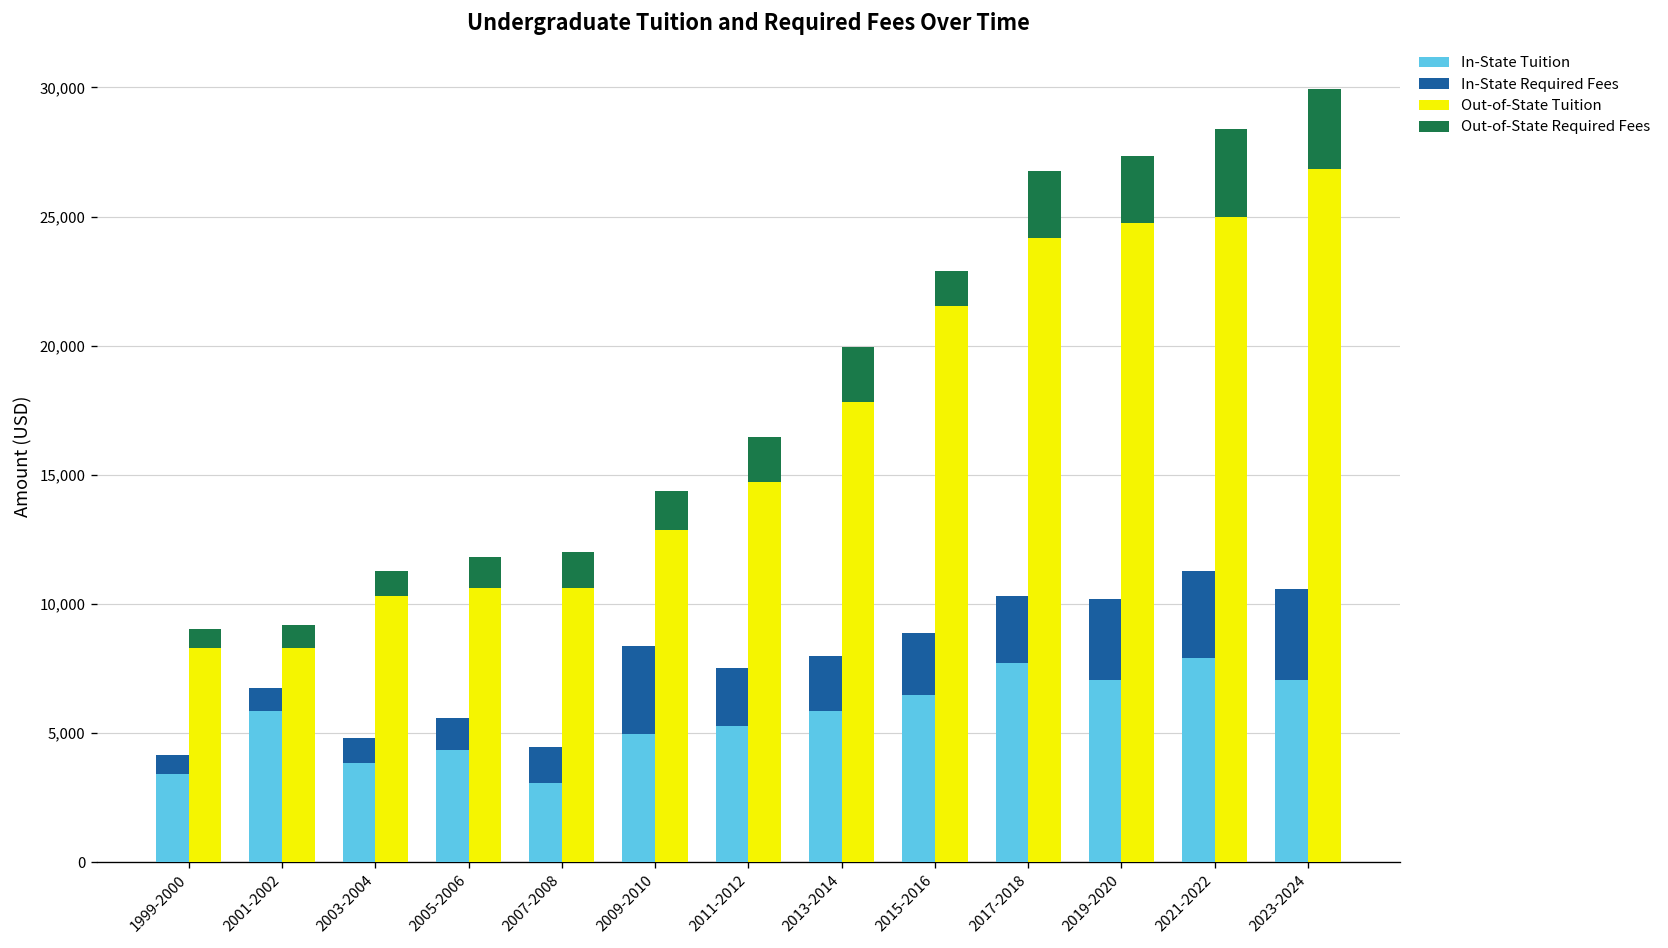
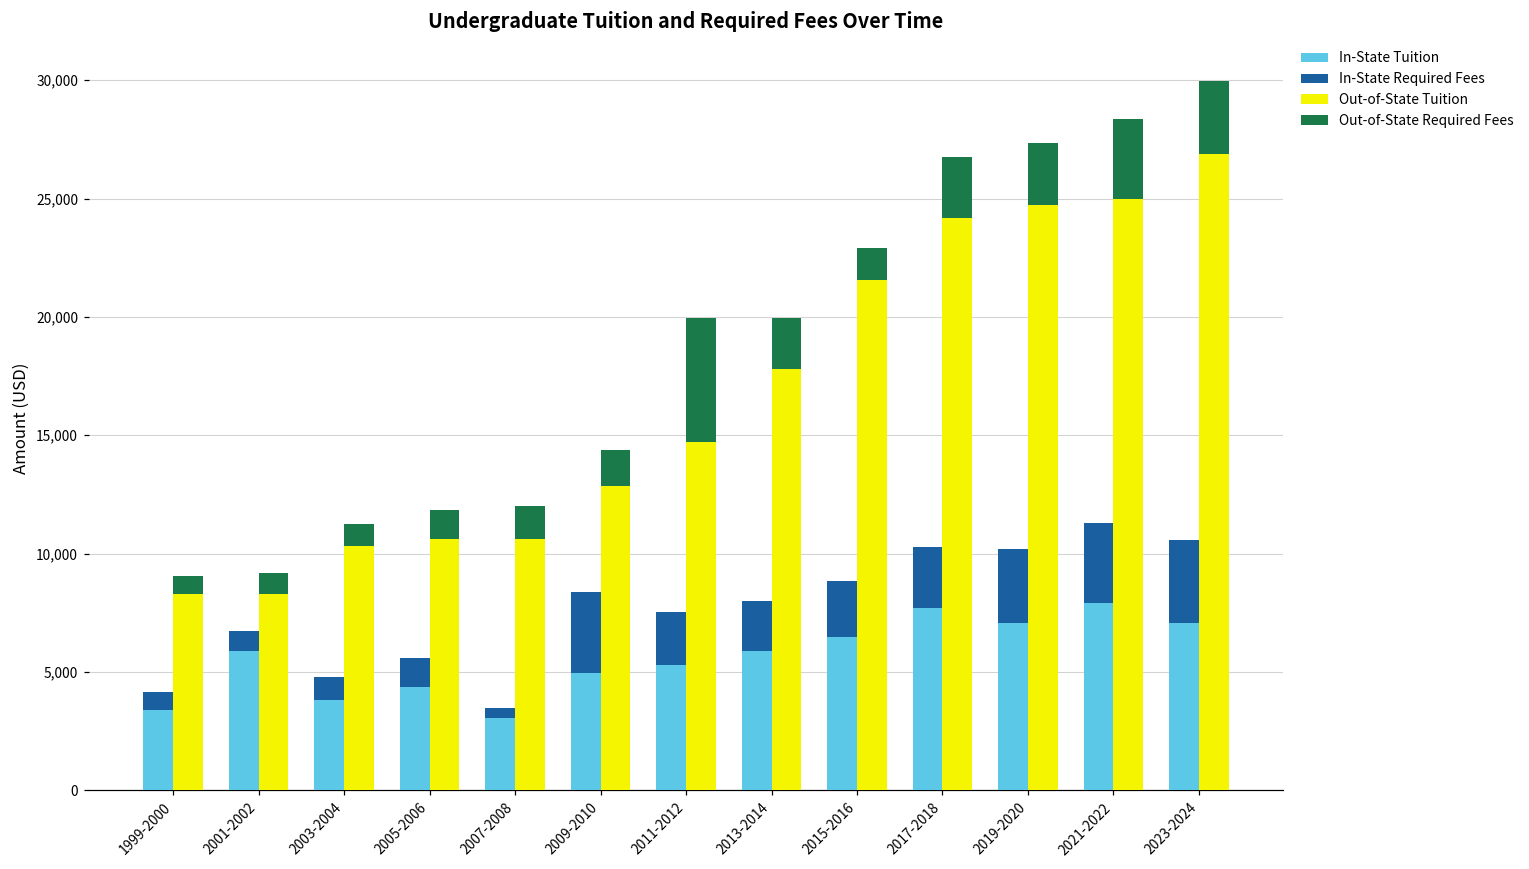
  {
    "In-State Tuition": {
      "1999-2000": "3,400",
      "2001-2002": "5,900",
      "2003-2004": "3,800",
      "2005-2006": "4,400",
      "2007-2008": "3,000",
      "2009-2010": "5,000",
      "2011-2012": "5,300",
      "2013-2014": "5,900",
      "2015-2016": "6,500",
      "2017-2018": "7,700",
      "2019-2020": "7,100",
      "2021-2022": "7,900",
      "2023-2024": "7,100"
    },
    "In-State Required Fees": {
      "1999-2000": "700",
      "2001-2002": "900",
      "2003-2004": "1,000",
      "2005-2006": "1,200",
-     "2007-2008": "1,400",
+     "2007-2008": "400",
      "2009-2010": "3,400",
      "2011-2012": "2,200",
      "2013-2014": "2,100",
      "2015-2016": "2,400",
      "2017-2018": "2,600",
      "2019-2020": "3,100",
      "2021-2022": "3,400",
      "2023-2024": "3,500"
    },
    "Out-of-State Tuition": {
      "1999-2000": "8,300",
      "2001-2002": "8,300",
      "2003-2004": "10,300",
      "2005-2006": "10,600",
      "2007-2008": "10,600",
      "2009-2010": "12,900",
      "2011-2012": "14,700",
      "2013-2014": "17,800",
      "2015-2016": "21,600",
      "2017-2018": "24,200",
      "2019-2020": "24,700",
      "2021-2022": "25,000",
      "2023-2024": "26,900"
    },
    "Out-of-State Required Fees": {
      "1999-2000": "700",
      "2001-2002": "900",
      "2003-2004": "1,000",
      "2005-2006": "1,200",
      "2007-2008": "1,400",
      "2009-2010": "1,500",
-     "2011-2012": "1,700",
+     "2011-2012": "5,200",
      "2013-2014": "2,100",
      "2015-2016": "1,400",
      "2017-2018": "2,600",
      "2019-2020": "2,600",
      "2021-2022": "3,400",
      "2023-2024": "3,100"
    }
  }
